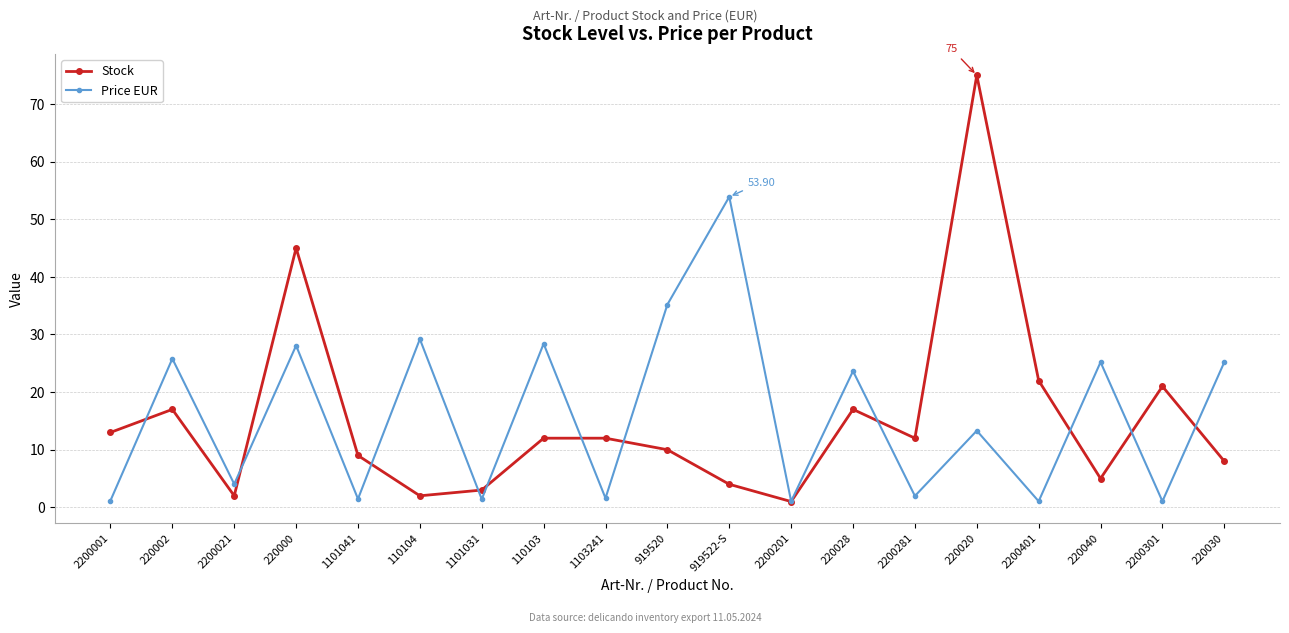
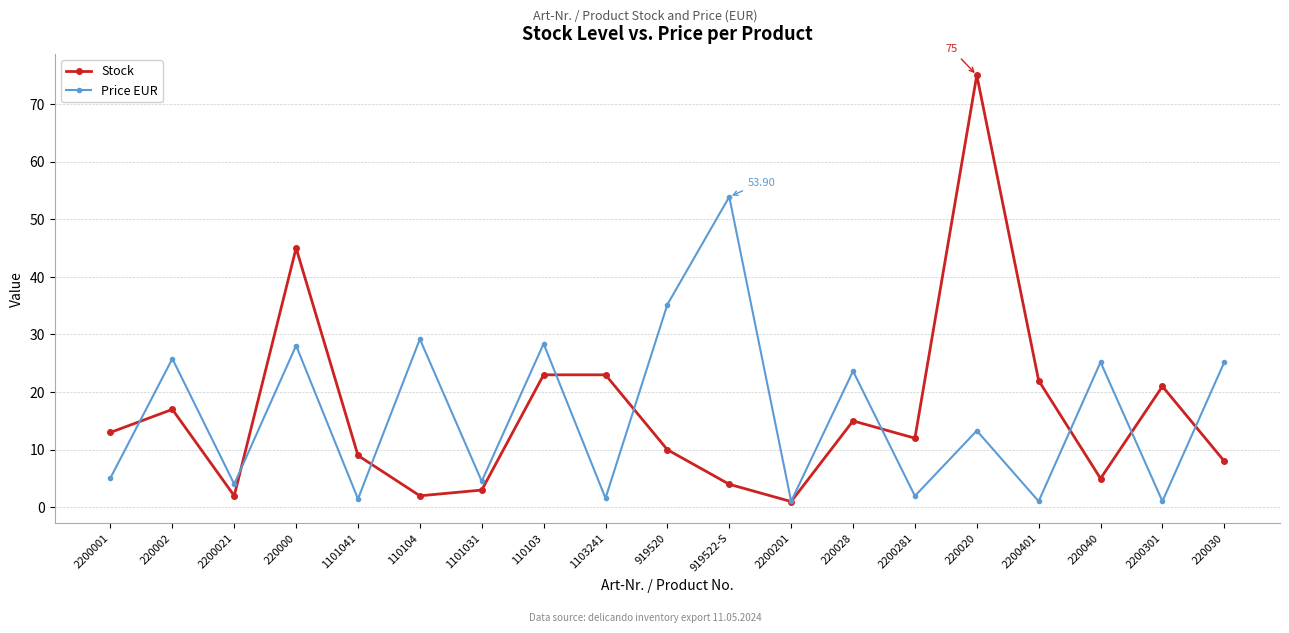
  {
    "Stock": {
      "2200001": 13,
      "220002": 17,
      "2200021": 2,
      "220000": 45,
      "1101041": 9,
      "110104": 2,
      "1101031": 3,
-     "110103": 12,
-     "1103241": 12,
+     "110103": 23,
+     "1103241": 23,
      "919520": 10,
      "919522-S": 4,
-     "220028": 17,
+     "220028": 15,
      "2200281": 12,
      "2200401": 22,
      "220040": 5,
      "2200301": 21,
      "220030": 8
    },
    "Price EUR": {
-     "2200001": 1,
+     "2200001": 5,
      "220002": 26,
      "2200021": 4,
      "220000": 28,
      "1101041": 1,
      "110104": 29,
-     "1101031": 1,
+     "1101031": 5,
      "110103": 28,
      "1103241": 2,
      "919520": 35,
      "220028": 24,
      "2200281": 2,
      "220020": 13,
      "2200401": 1,
      "220040": 25,
      "2200301": 1,
      "220030": 25
    }
  }
